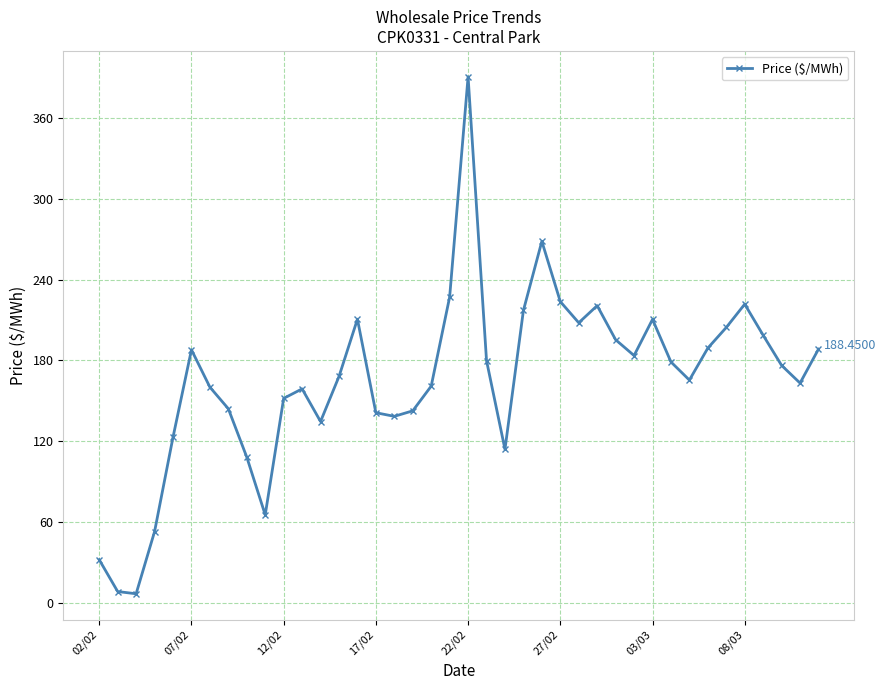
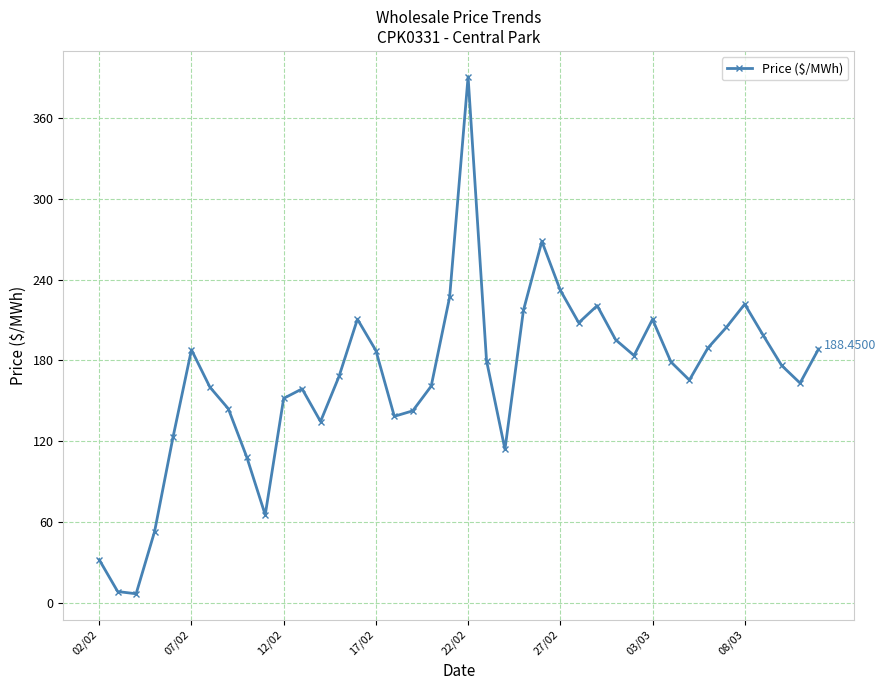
  {
    "02/02": 32,
    "07/02": 188,
    "12/02": 152,
-   "17/02": 141,
+   "17/02": 187,
    "22/02": 391,
-   "27/02": 224,
+   "27/02": 232,
    "03/03": 211,
    "08/03": 222
  }
